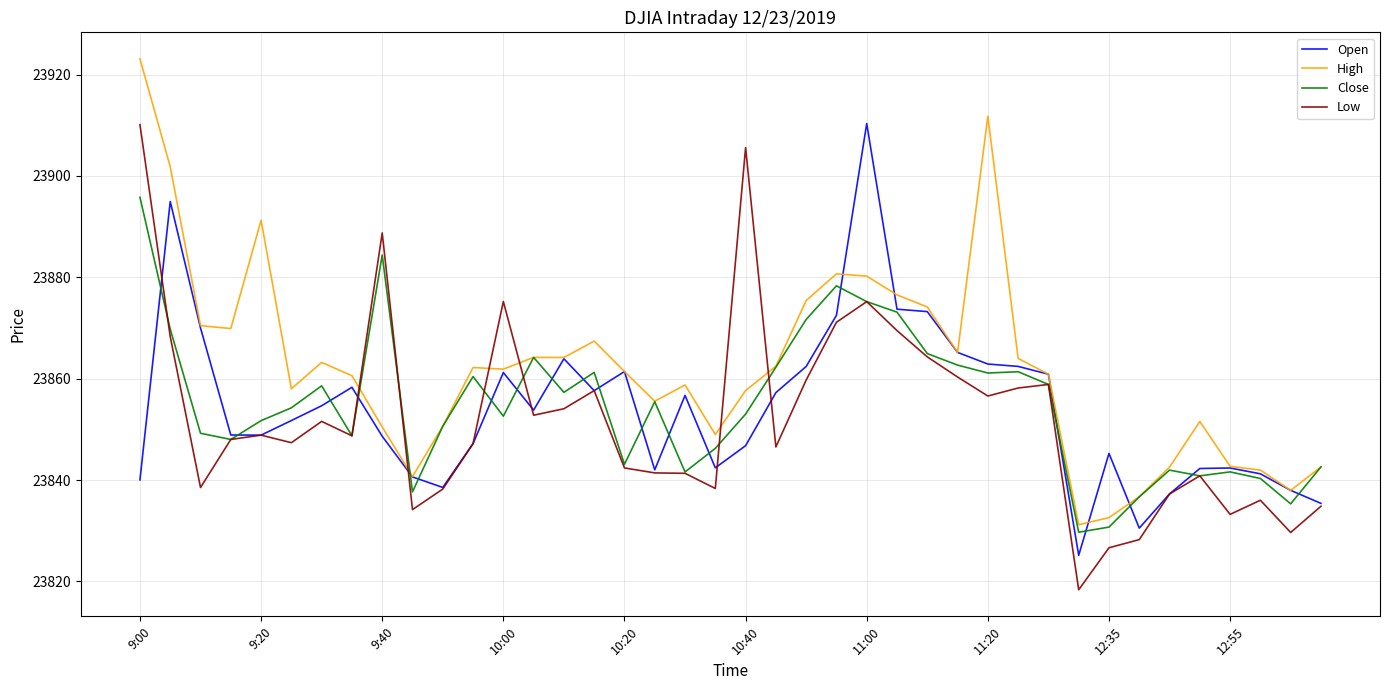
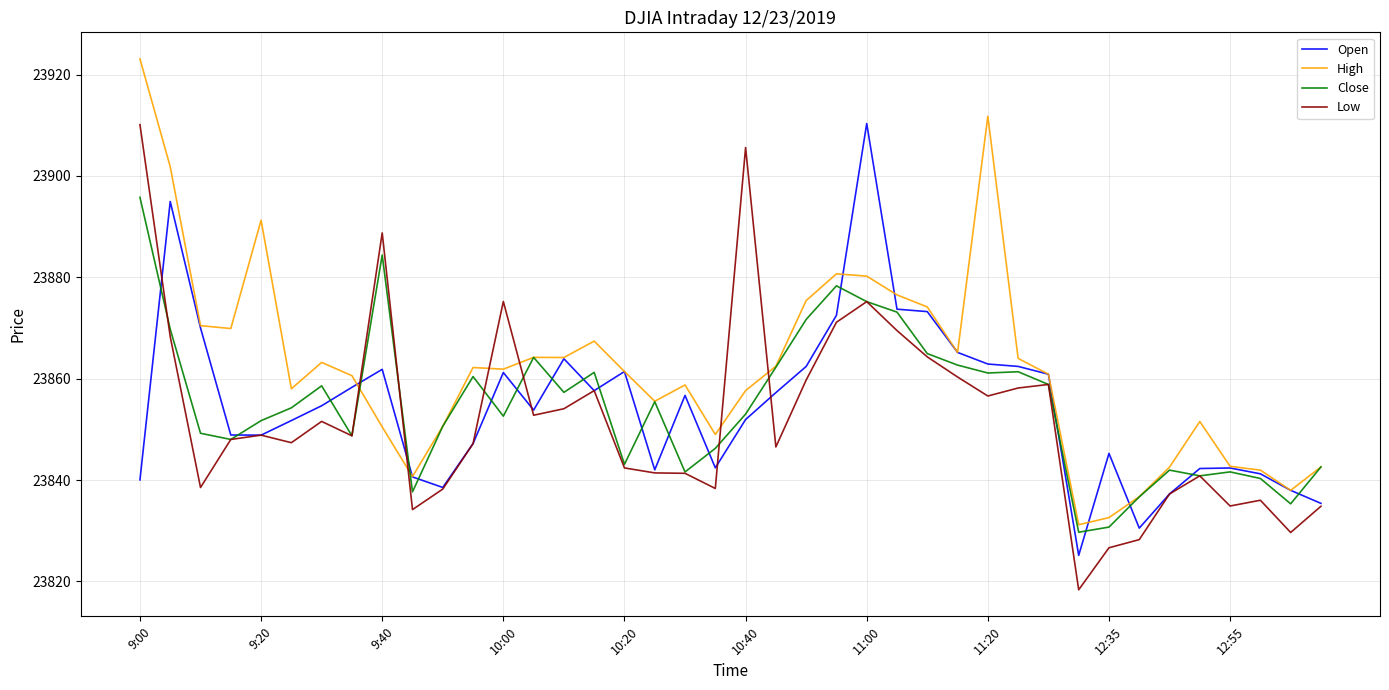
  {
    "Open": {
      "9:00": 23840,
-     "9:40": 23849,
+     "9:40": 23862,
      "10:00": 23861,
-     "10:40": 23847,
+     "10:40": 23852,
      "11:00": 23910,
      "11:20": 23863,
      "12:35": 23845
    },
    "High": {
      "9:00": 23923,
      "9:20": 23891,
      "9:40": 23850,
      "10:00": 23862,
      "10:40": 23858,
      "11:00": 23880,
      "11:20": 23912,
      "12:35": 23833
    },
    "Close": {
      "9:00": 23896,
      "9:20": 23852,
      "9:40": 23884,
      "10:00": 23853,
      "10:20": 23843,
      "10:40": 23853,
      "11:20": 23861,
      "12:35": 23831,
      "12:55": 23842
    },
    "Low": {
      "9:00": 23910,
      "9:40": 23889,
      "10:00": 23875,
      "10:20": 23842,
      "10:40": 23906,
      "11:20": 23857,
      "12:35": 23827,
-     "12:55": 23833
+     "12:55": 23835
    }
  }
